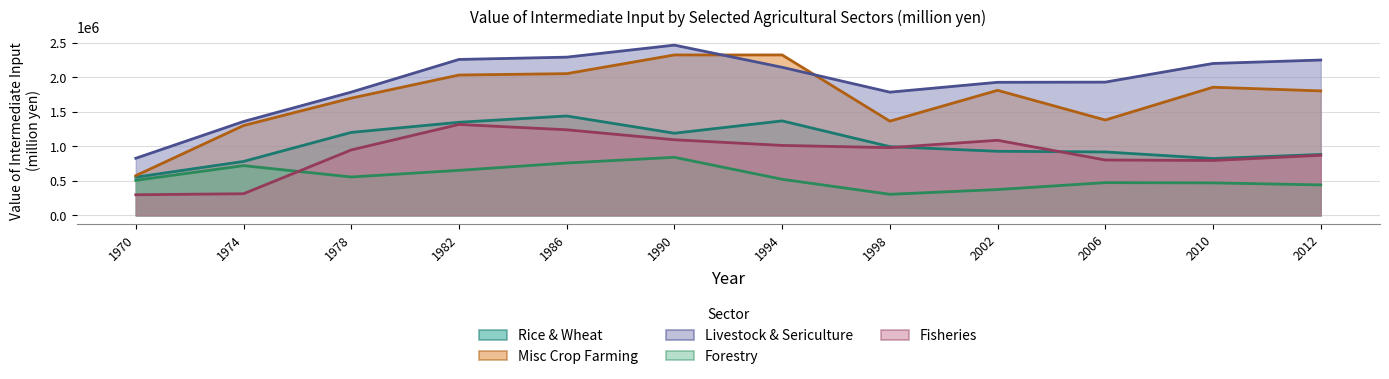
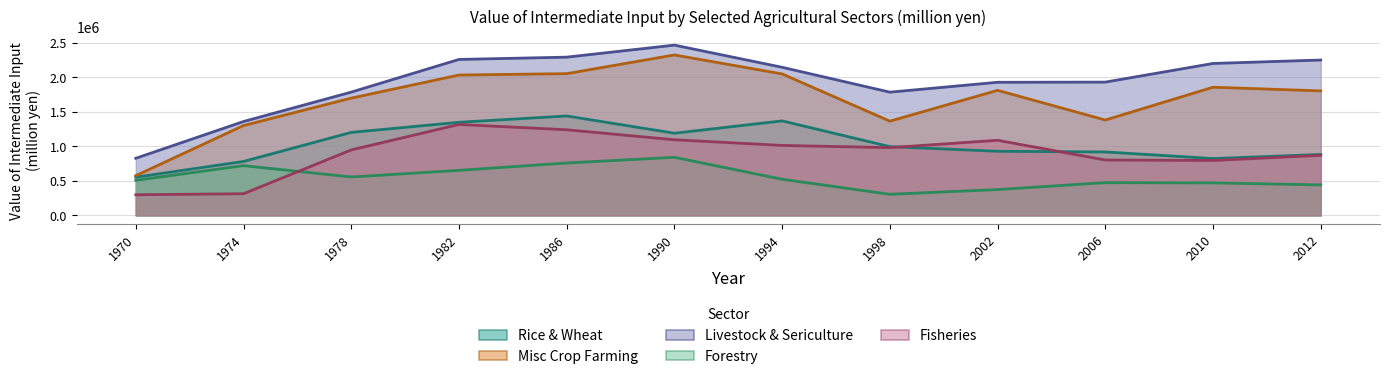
  {
    "Misc Crop Farming": {
      "1974": 1300000,
      "1978": 1700000,
      "1982": 2000000,
      "1986": 2100000,
      "1990": 2300000,
-     "1994": 2300000,
+     "1994": 2000000,
      "1998": 1400000,
      "2002": 1800000,
      "2006": 1400000,
      "2010": 1900000,
      "2012": 1800000
    },
    "Fisheries": {
      "1970": 300000,
      "1974": 300000,
      "1978": 900000,
      "1986": 1200000,
      "1990": 1100000,
      "1994": 1000000,
      "2002": 1100000,
      "2006": 800000
    }
  }
